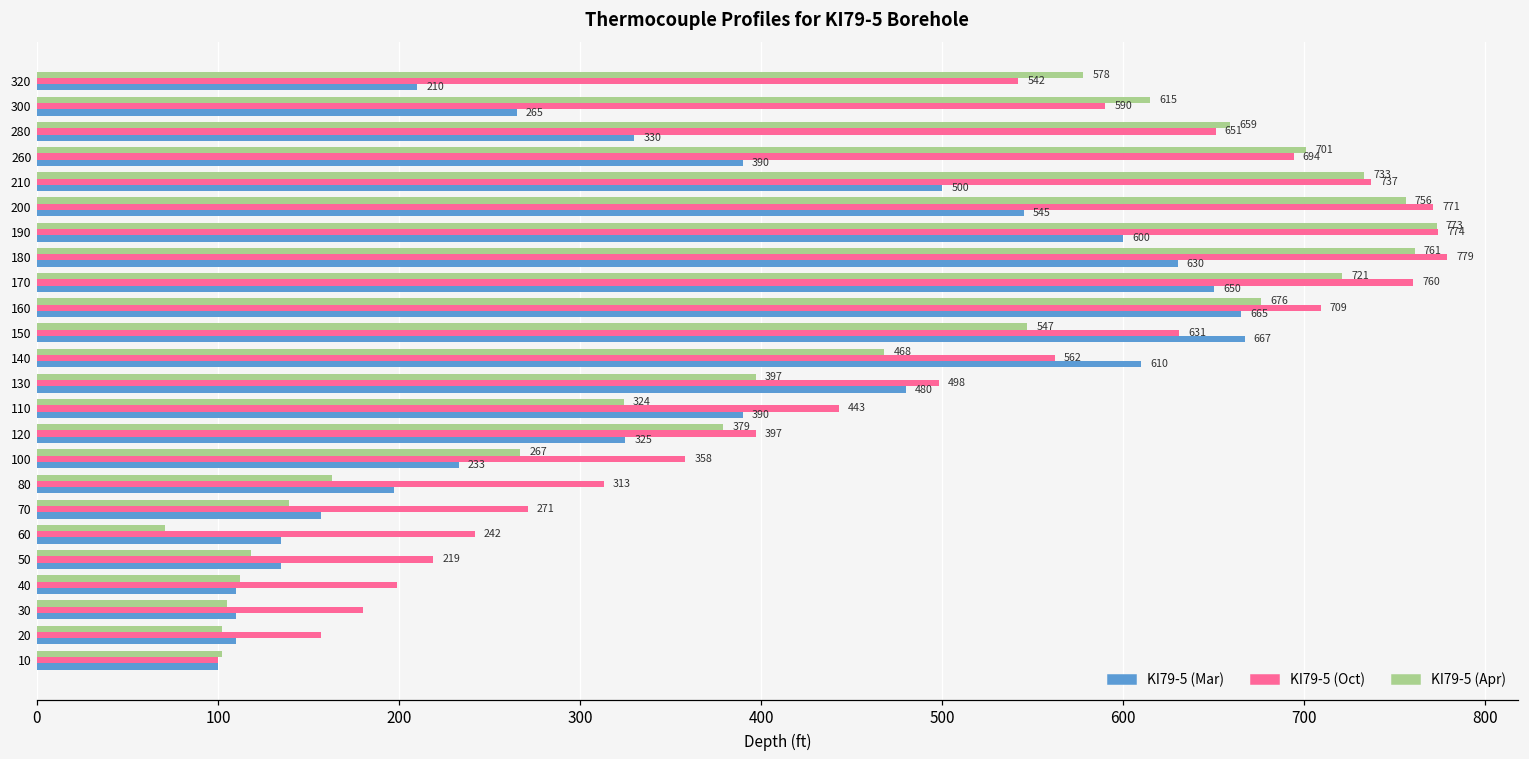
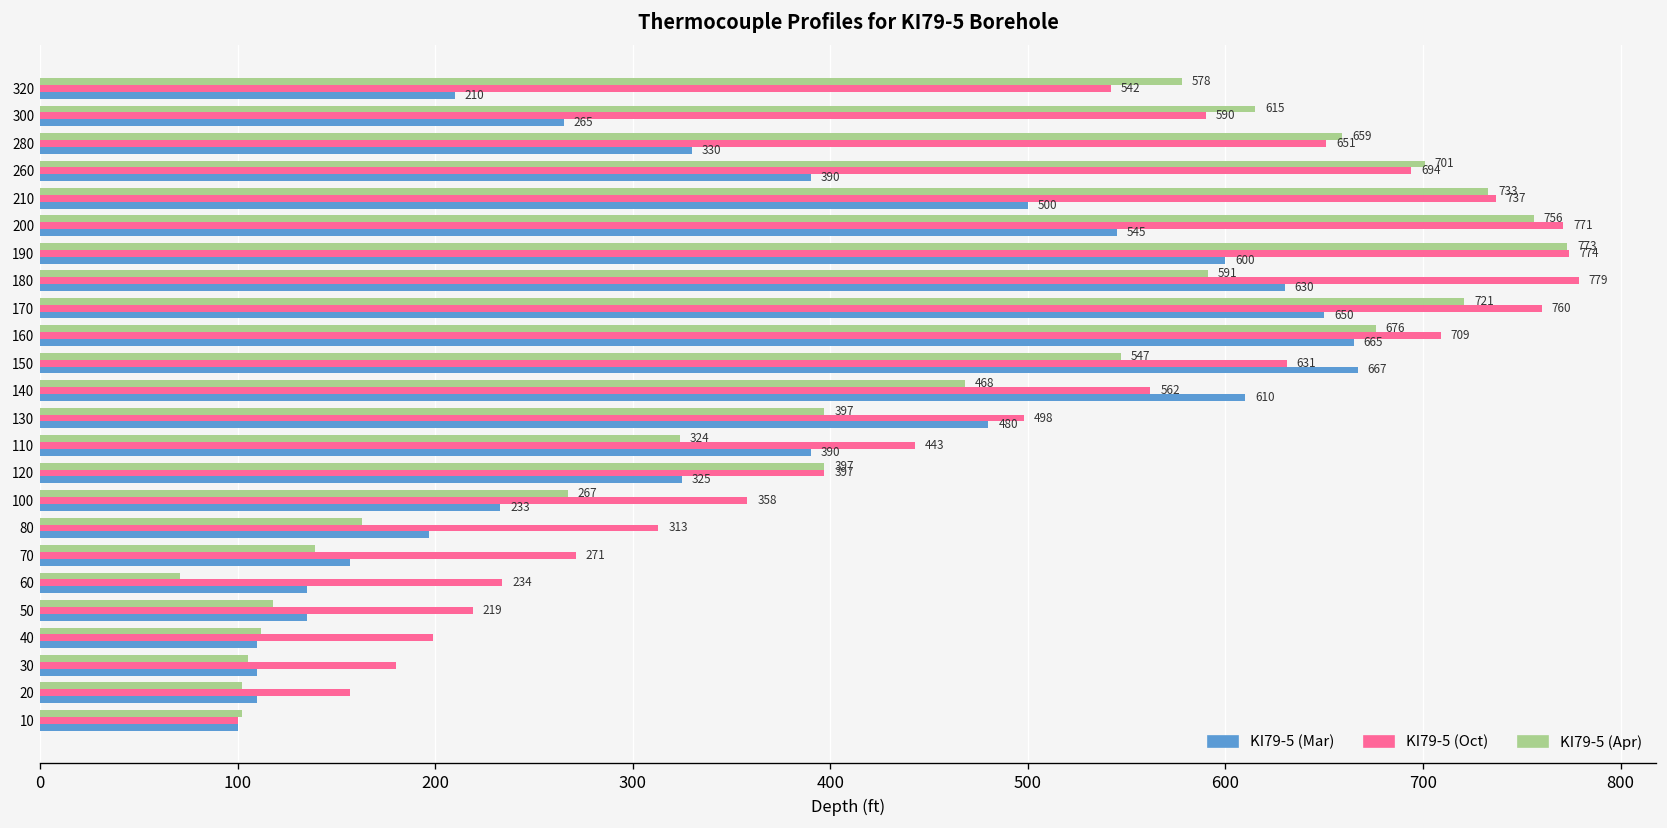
  {
    "KI79-5 (Mar)": {
      "320": 210,
      "300": 265,
      "280": 330,
      "260": 390,
      "210": 500,
      "200": 545,
      "190": 600,
      "180": 630,
      "170": 650,
      "160": 665,
      "150": 667,
      "140": 610,
      "130": 480,
      "110": 390,
      "120": 325,
      "100": 233
    },
    "KI79-5 (Oct)": {
      "320": 542,
      "300": 590,
      "280": 651,
      "260": 694,
      "200": 771,
      "180": 779,
      "170": 760,
      "160": 709,
      "150": 631,
      "140": 562,
      "130": 498,
      "110": 443,
      "120": 397,
      "100": 358,
      "80": 313,
      "70": 271,
-     "60": 242,
+     "60": 234,
      "50": 219
    },
    "KI79-5 (Apr)": {
      "320": 578,
      "300": 615,
      "280": 659,
      "260": 701,
      "200": 756,
-     "180": 761,
+     "180": 591,
      "170": 721,
      "160": 676,
      "150": 547,
      "140": 468,
      "130": 397,
      "110": 324,
-     "120": 379,
+     "120": 397,
      "100": 267
    }
  }
